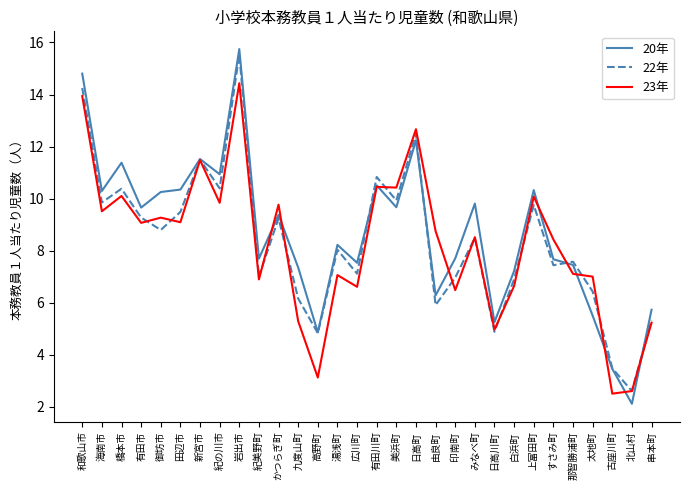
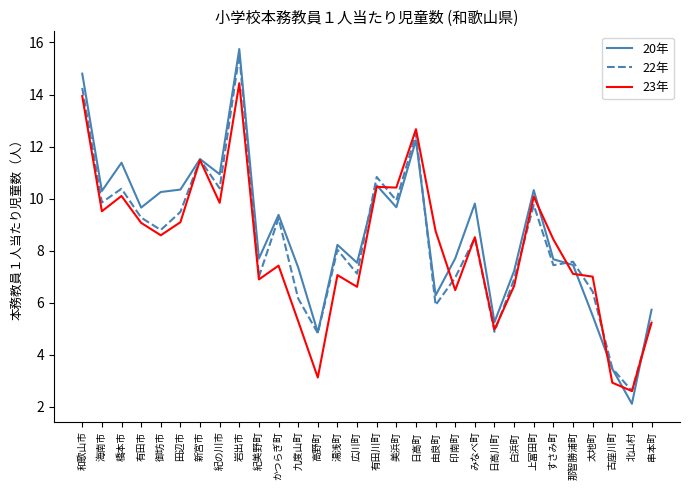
  {
    "23年": {
      "和歌山市": 13.9,
      "海南市": 9.5,
      "橋本市": 10.1,
      "有田市": 9.1,
-     "御坊市": 9.3,
+     "御坊市": 8.6,
      "田辺市": 9.1,
      "紀の川市": 9.8,
      "岩出市": 14.4,
      "紀美野町": 6.9,
-     "かつらぎ町": 9.8,
+     "かつらぎ町": 7.4,
      "九度山町": 5.3,
      "高野町": 3.1,
      "湯浅町": 7.1,
      "広川町": 6.6,
      "美浜町": 10.4,
      "日高町": 12.7,
      "由良町": 8.8,
      "印南町": 6.5,
      "白浜町": 6.6,
      "上富田町": 10.1,
      "すさみ町": 8.4,
      "那智勝浦町": 7.1,
      "太地町": 7.0,
-     "古座川町": 2.5,
+     "古座川町": 2.9,
      "串本町": 5.2
    }
  }
